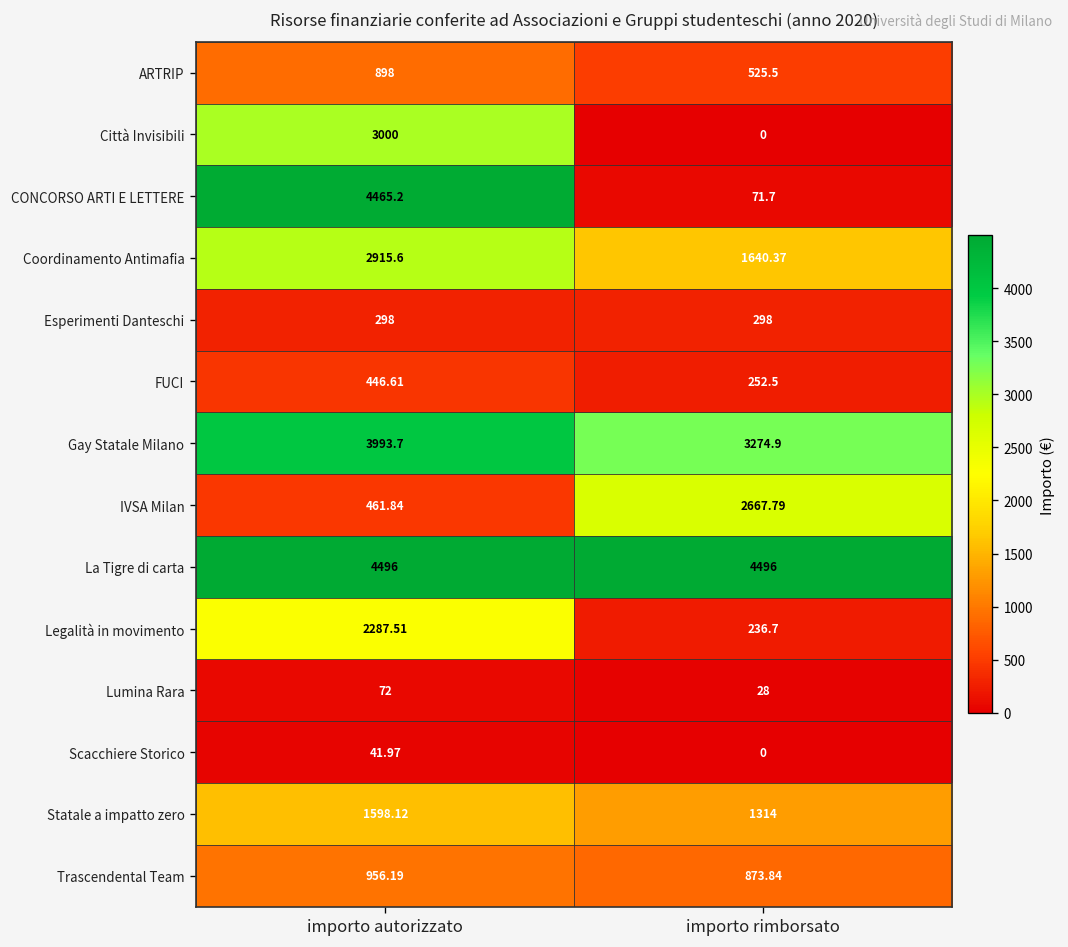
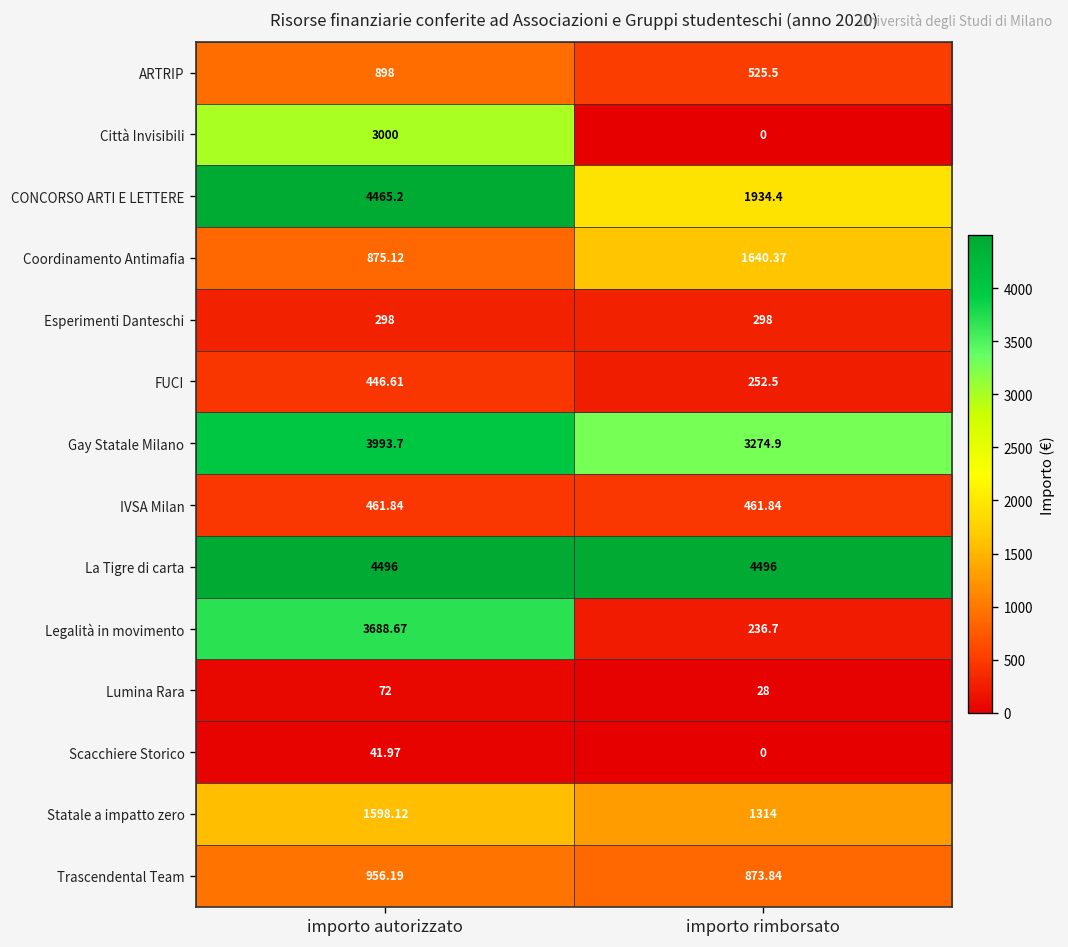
  {
    "ARTRIP": {
      "importo autorizzato": 898,
      "importo rimborsato": 525.5
    },
    "Città Invisibili": {
      "importo autorizzato": 3000,
      "importo rimborsato": 0
    },
    "CONCORSO ARTI E LETTERE": {
      "importo autorizzato": 4465.2,
-     "importo rimborsato": 71.7
+     "importo rimborsato": 1934.4
    },
    "Coordinamento Antimafia": {
-     "importo autorizzato": 2915.6,
+     "importo autorizzato": 875.12,
      "importo rimborsato": 1640.37
    },
    "Esperimenti Danteschi": {
      "importo autorizzato": 298,
      "importo rimborsato": 298
    },
    "FUCI": {
      "importo autorizzato": 446.61,
      "importo rimborsato": 252.5
    },
    "Gay Statale Milano": {
      "importo autorizzato": 3993.7,
      "importo rimborsato": 3274.9
    },
    "IVSA Milan": {
      "importo autorizzato": 461.84,
-     "importo rimborsato": 2667.79
+     "importo rimborsato": 461.84
    },
    "La Tigre di carta": {
      "importo autorizzato": 4496,
      "importo rimborsato": 4496
    },
    "Legalità in movimento": {
-     "importo autorizzato": 2287.51,
+     "importo autorizzato": 3688.67,
      "importo rimborsato": 236.7
    },
    "Lumina Rara": {
      "importo autorizzato": 72,
      "importo rimborsato": 28
    },
    "Scacchiere Storico": {
      "importo autorizzato": 41.97,
      "importo rimborsato": 0
    },
    "Statale a impatto zero": {
      "importo autorizzato": 1598.12,
      "importo rimborsato": 1314
    },
    "Trascendental Team": {
      "importo autorizzato": 956.19,
      "importo rimborsato": 873.84
    }
  }
